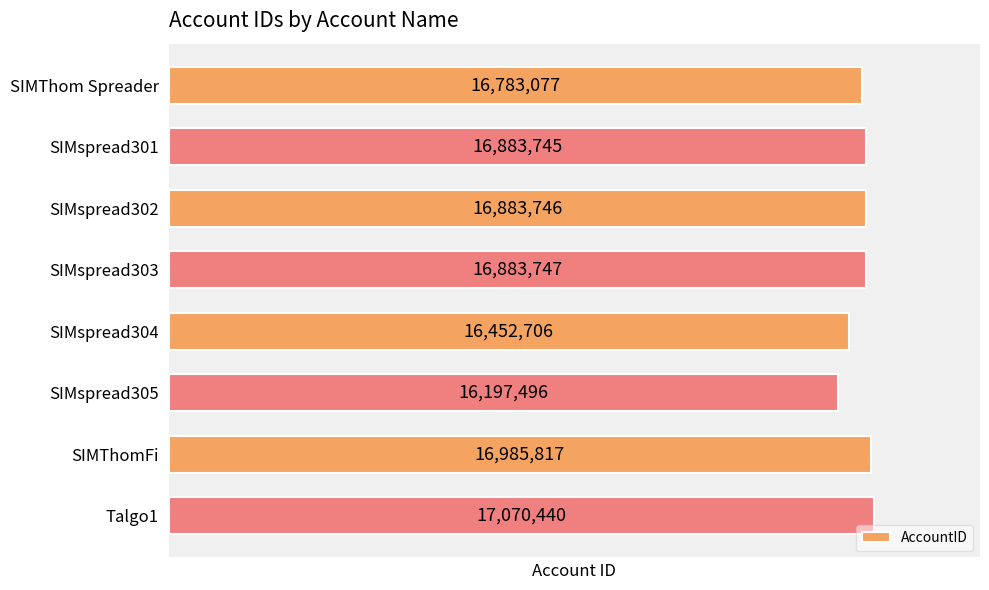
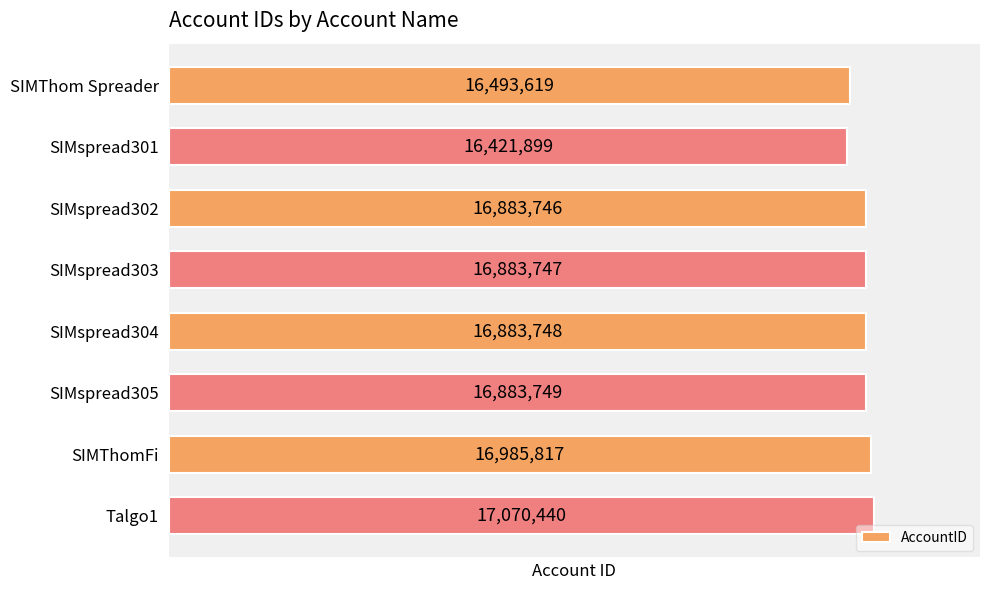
  {
-   "SIMThom Spreader": "16,783,077",
-   "SIMspread301": "16,883,745",
+   "SIMThom Spreader": "16,493,619",
+   "SIMspread301": "16,421,899",
    "SIMspread302": "16,883,746",
    "SIMspread303": "16,883,747",
-   "SIMspread304": "16,452,706",
-   "SIMspread305": "16,197,496",
+   "SIMspread304": "16,883,748",
+   "SIMspread305": "16,883,749",
    "SIMThomFi": "16,985,817",
    "Talgo1": "17,070,440"
  }
